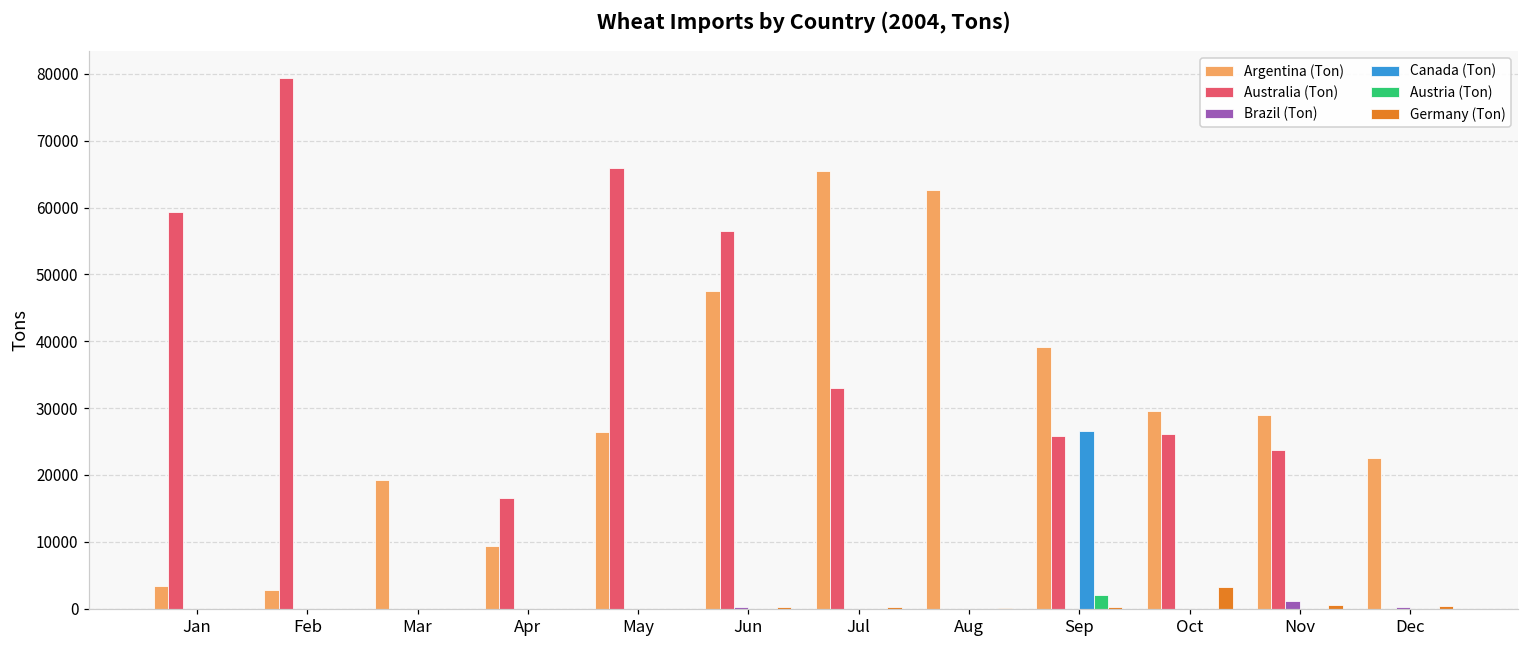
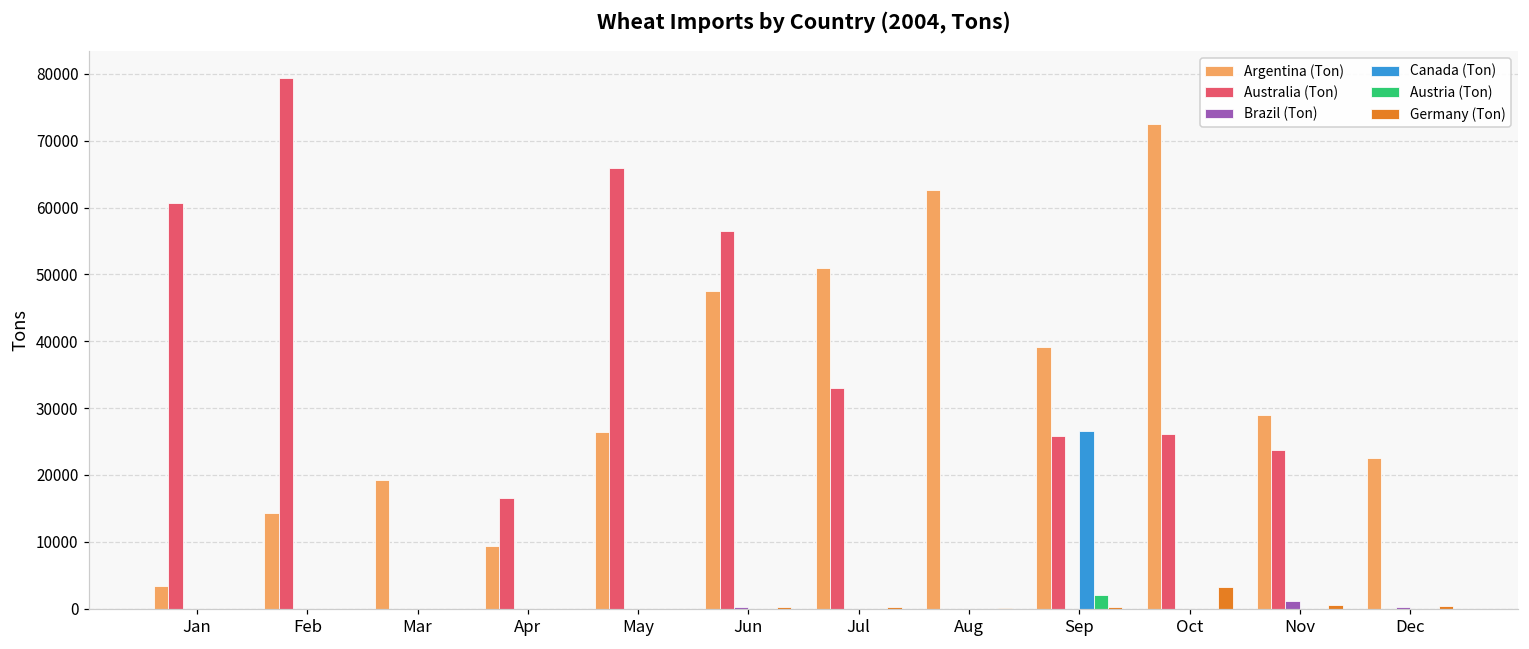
  {
    "Argentina (Ton)": {
      "Jan": 3000,
-     "Feb": 3000,
+     "Feb": 14000,
      "Mar": 19000,
      "Apr": 9000,
      "May": 26000,
      "Jun": 48000,
-     "Jul": 65000,
+     "Jul": 51000,
      "Aug": 63000,
      "Sep": 39000,
-     "Oct": 30000,
+     "Oct": 73000,
      "Nov": 29000,
      "Dec": 23000
    },
    "Australia (Ton)": {
-     "Jan": 59000,
+     "Jan": 61000,
      "Feb": 79000,
      "Mar": 0,
      "Apr": 17000,
      "May": 66000,
      "Jun": 56000,
      "Jul": 33000,
      "Aug": 0,
      "Sep": 26000,
      "Oct": 26000,
      "Nov": 24000,
      "Dec": 0
    },
    "Brazil (Ton)": {
      "Jan": 0,
      "Feb": 0,
      "Mar": 0,
      "Apr": 0,
      "May": 0,
      "Jul": 0,
      "Aug": 0,
      "Sep": 0,
      "Oct": 0,
      "Nov": 1000
    },
    "Canada (Ton)": {
      "Jan": 0,
      "Feb": 0,
      "Mar": 0,
      "Apr": 0,
      "May": 0,
      "Jun": 0,
      "Jul": 0,
      "Aug": 0,
      "Sep": 27000,
      "Oct": 0,
      "Nov": 0,
      "Dec": 0
    },
    "Austria (Ton)": {
      "Jan": 0,
      "Feb": 0,
      "Mar": 0,
      "Apr": 0,
      "May": 0,
      "Jun": 0,
      "Jul": 0,
      "Aug": 0,
      "Sep": 2000,
      "Oct": 0,
      "Nov": 0,
      "Dec": 0
    },
    "Germany (Ton)": {
      "Jan": 0,
      "Feb": 0,
      "Mar": 0,
      "Apr": 0,
      "May": 0,
      "Oct": 3000,
      "Nov": 1000
    }
  }
